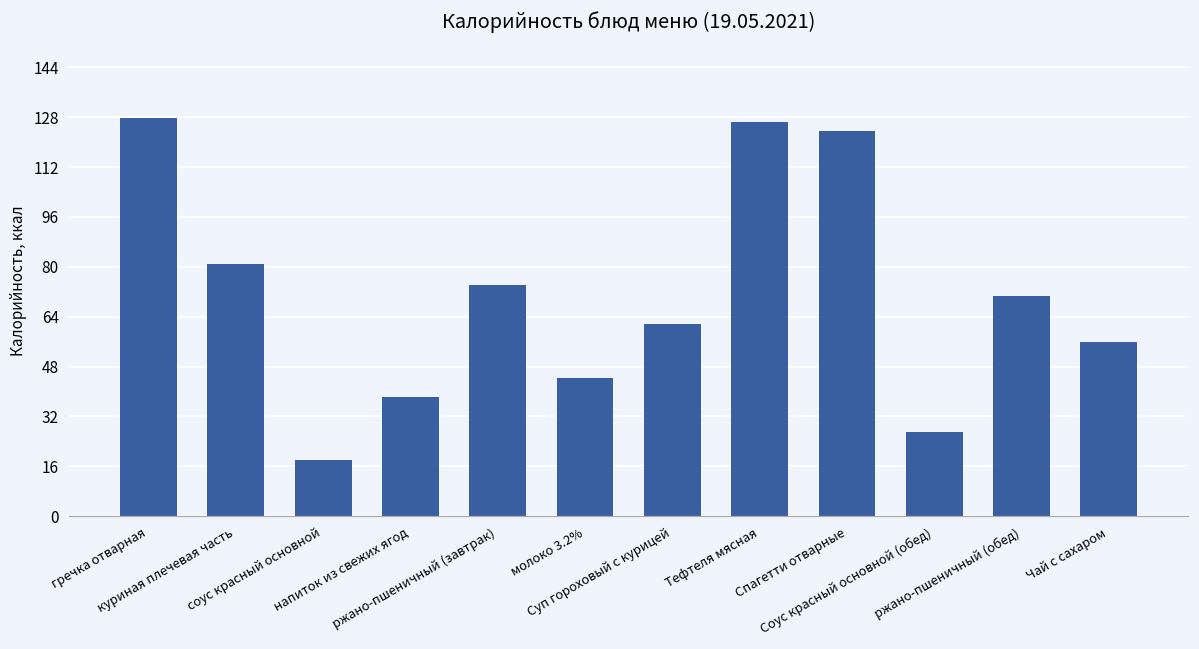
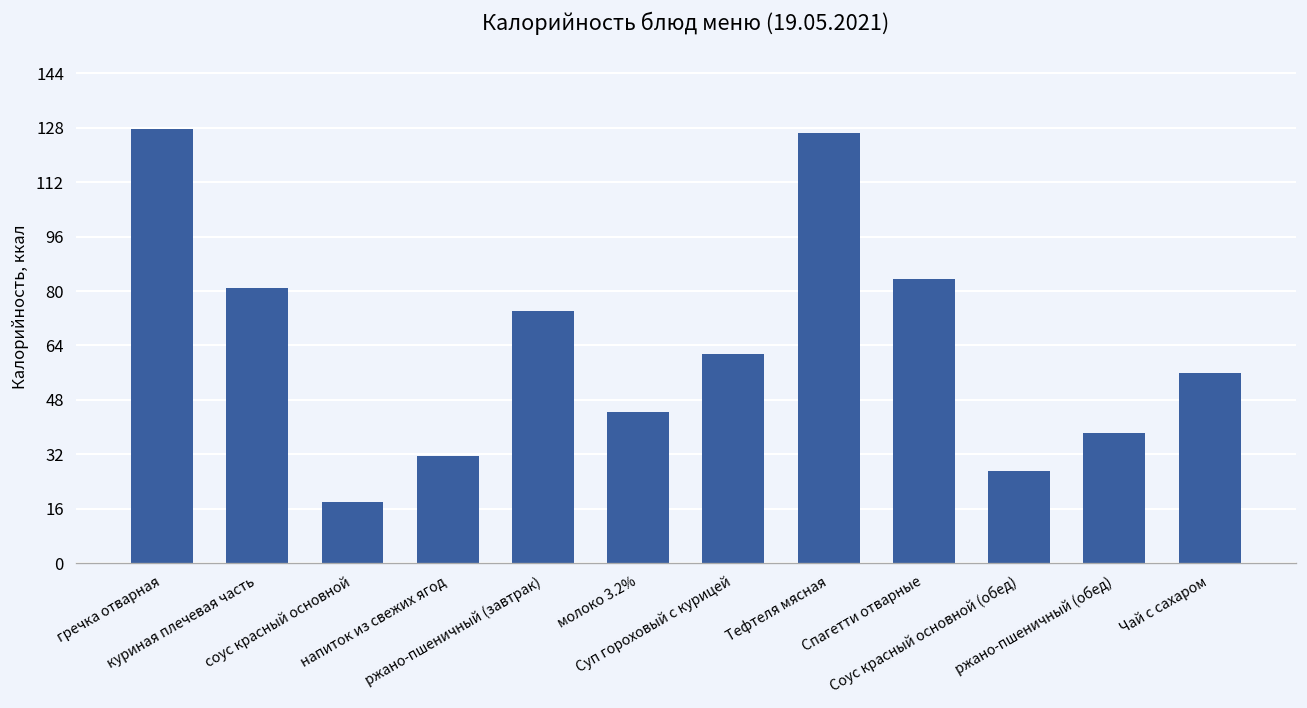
  {
    "гречка отварная": 128,
    "куриная плечевая часть": 81,
    "соус красный основной": 18,
-   "напиток из свежих ягод": 38,
+   "напиток из свежих ягод": 32,
    "ржано-пшеничный (завтрак)": 74,
    "молоко 3.2%": 44,
    "Суп гороховый с курицей": 62,
    "Тефтеля мясная": 127,
-   "Спагетти отварные": 124,
+   "Спагетти отварные": 84,
    "Соус красный основной (обед)": 27,
-   "ржано-пшеничный (обед)": 71,
+   "ржано-пшеничный (обед)": 38,
    "Чай с сахаром": 56
  }
